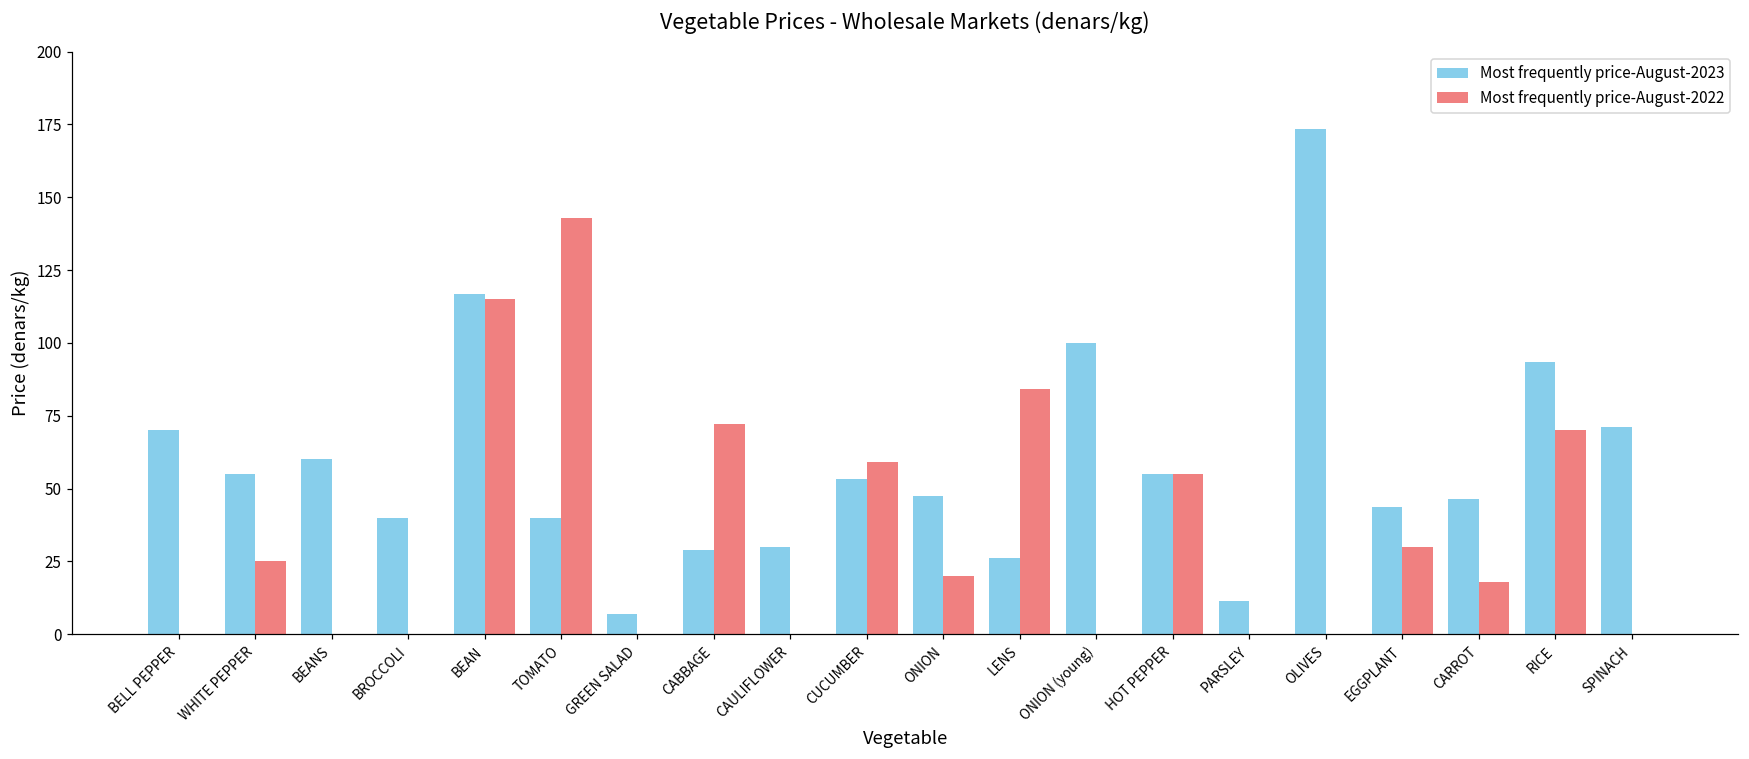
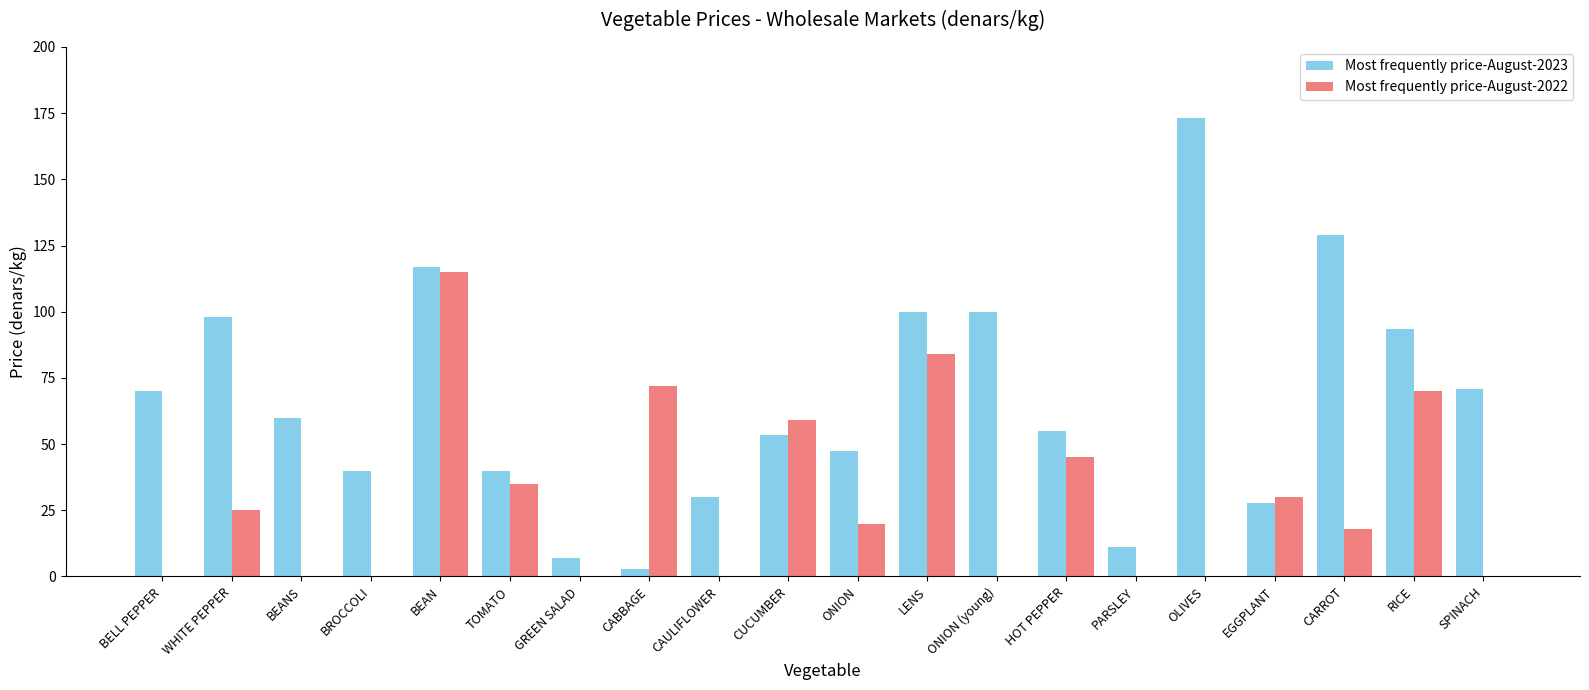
  {
    "Most frequently price-August-2023": {
      "BELL PEPPER": 70,
-     "WHITE PEPPER": 55,
+     "WHITE PEPPER": 98,
      "BEANS": 60,
      "BROCCOLI": 40,
      "BEAN": 117,
      "TOMATO": 40,
      "GREEN SALAD": 7,
-     "CABBAGE": 29,
+     "CABBAGE": 3,
      "CAULIFLOWER": 30,
      "CUCUMBER": 53,
      "ONION": 48,
-     "LENS": 26,
+     "LENS": 100,
      "ONION (young)": 100,
      "HOT PEPPER": 55,
      "PARSLEY": 11,
      "OLIVES": 173,
-     "EGGPLANT": 44,
-     "CARROT": 46,
+     "EGGPLANT": 28,
+     "CARROT": 129,
      "RICE": 93,
      "SPINACH": 71
    },
    "Most frequently price-August-2022": {
      "BELL PEPPER": 0,
      "WHITE PEPPER": 25,
      "BEANS": 0,
      "BROCCOLI": 0,
      "BEAN": 115,
-     "TOMATO": 143,
+     "TOMATO": 35,
      "GREEN SALAD": 0,
      "CABBAGE": 72,
      "CAULIFLOWER": 0,
      "CUCUMBER": 59,
      "ONION": 20,
      "LENS": 84,
      "ONION (young)": 0,
-     "HOT PEPPER": 55,
+     "HOT PEPPER": 45,
      "PARSLEY": 0,
      "OLIVES": 0,
      "EGGPLANT": 30,
      "CARROT": 18,
      "RICE": 70,
      "SPINACH": 0
    }
  }
